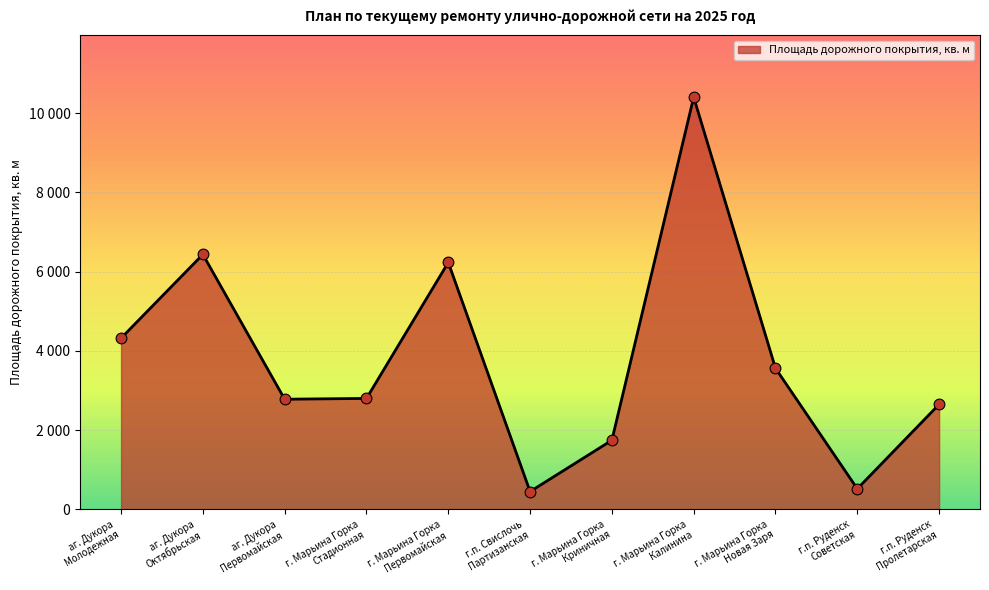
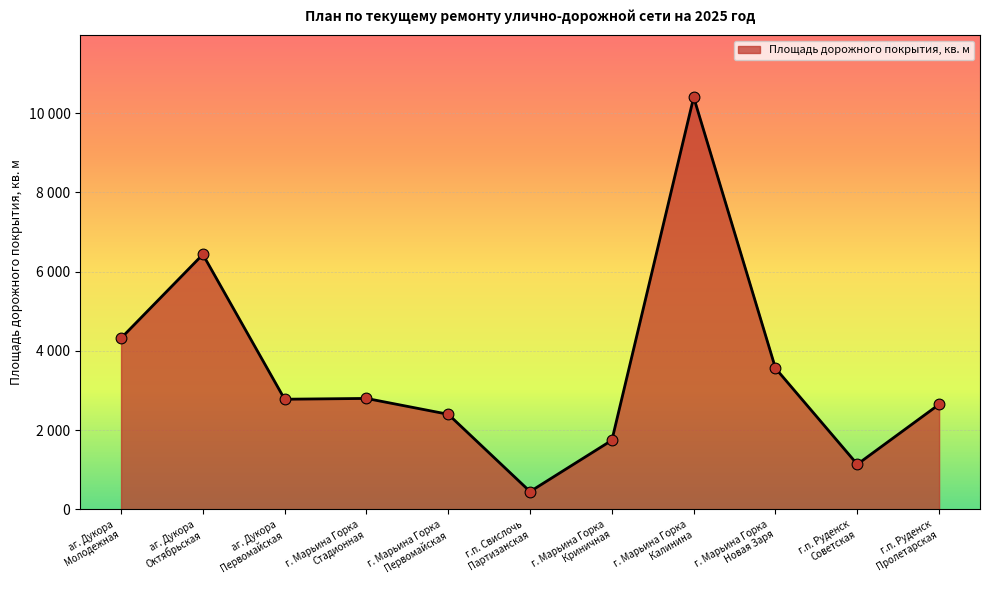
  {
    "аг. Дукора Молодежная": 4300,
    "аг. Дукора Октябрьская": 6400,
    "аг. Дукора Первомайская": 2800,
    "г. Марьина Горка Стадионная": 2800,
-   "г. Марьина Горка Первомайская": 6200,
+   "г. Марьина Горка Первомайская": 2400,
    "г.п. Свислочь Партизанская": 500,
    "г. Марьина Горка Криничная": 1700,
    "г. Марьина Горка Калинина": 10400,
    "г. Марьина Горка Новая Заря": 3600,
-   "г.п. Руденск Советская": 500,
+   "г.п. Руденск Советская": 1100,
    "г.п. Руденск Пролетарская": 2700
  }
